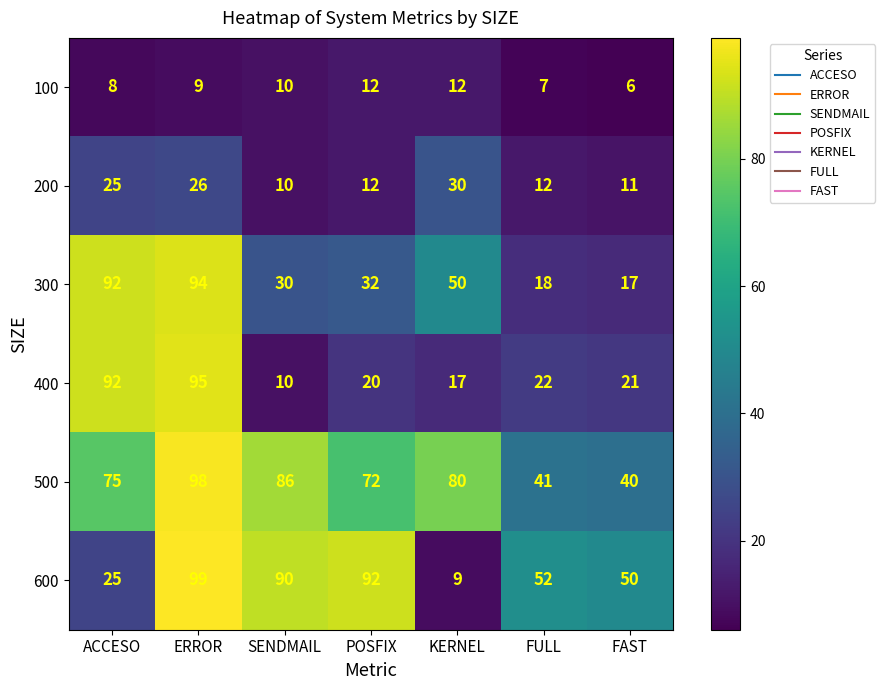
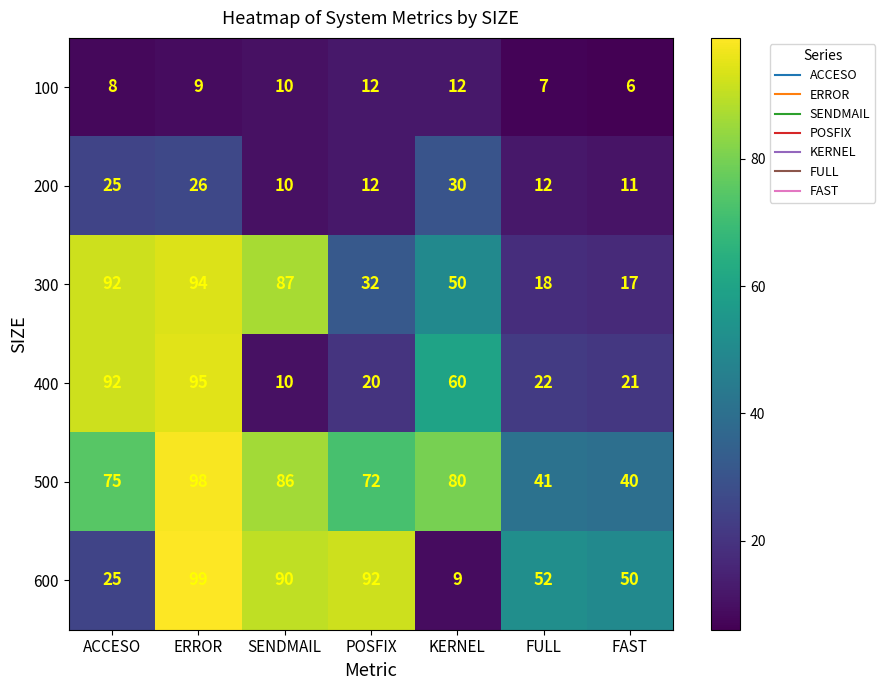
  {
    "100": {
      "ACCESO": 8,
      "ERROR": 9,
      "SENDMAIL": 10,
      "POSFIX": 12,
      "KERNEL": 12,
      "FULL": 7,
      "FAST": 6
    },
    "200": {
      "ACCESO": 25,
      "ERROR": 26,
      "SENDMAIL": 10,
      "POSFIX": 12,
      "KERNEL": 30,
      "FULL": 12,
      "FAST": 11
    },
    "300": {
      "ACCESO": 92,
-     "SENDMAIL": 30,
+     "SENDMAIL": 87,
      "POSFIX": 32,
      "KERNEL": 50,
      "FULL": 18,
      "FAST": 17
    },
    "400": {
      "ACCESO": 92,
      "SENDMAIL": 10,
      "POSFIX": 20,
-     "KERNEL": 17,
+     "KERNEL": 60,
      "FULL": 22,
      "FAST": 21
    },
    "500": {
      "ACCESO": 75,
      "SENDMAIL": 86,
      "POSFIX": 72,
      "KERNEL": 80,
      "FULL": 41,
      "FAST": 40
    },
    "600": {
      "ACCESO": 25,
      "SENDMAIL": 90,
      "POSFIX": 92,
      "KERNEL": 9,
      "FULL": 52,
      "FAST": 50
    }
  }
